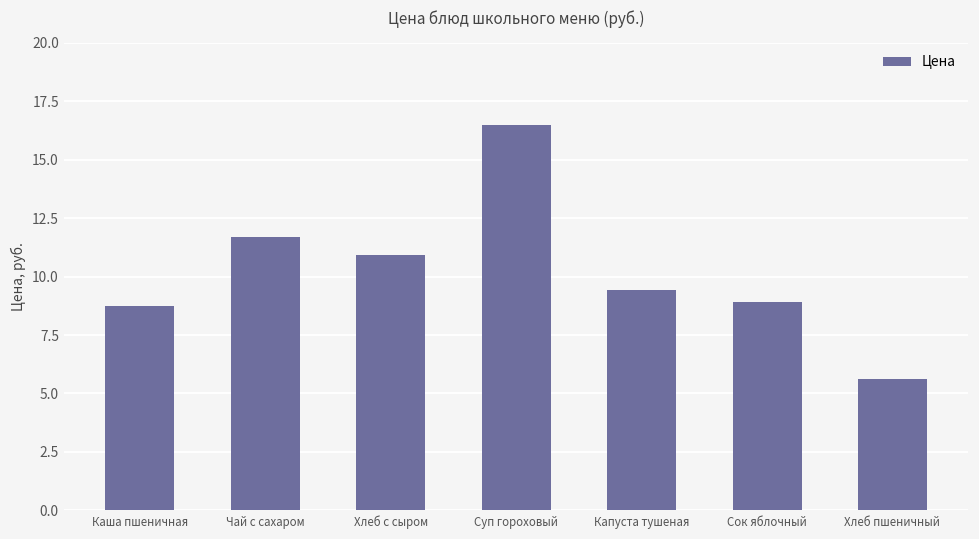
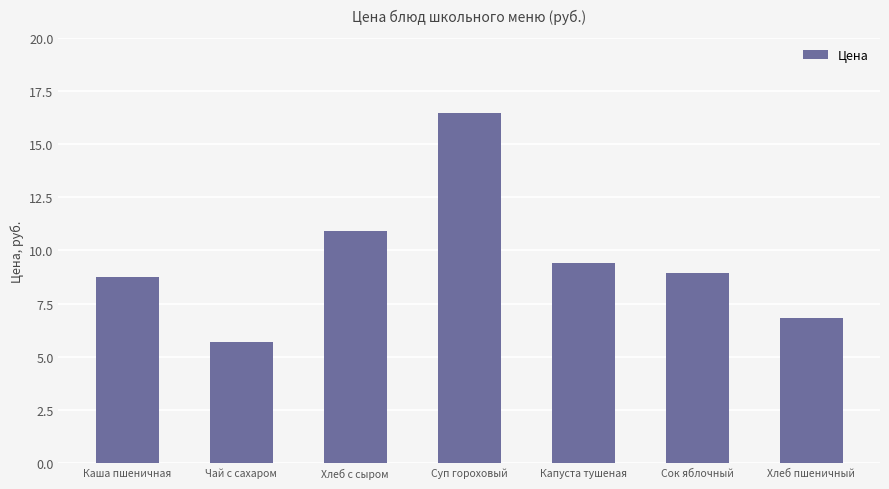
  {
    "Каша пшеничная": 8.8,
-   "Чай с сахаром": 11.7,
+   "Чай с сахаром": 5.7,
    "Хлеб с сыром": 10.9,
    "Суп гороховый": 16.5,
    "Капуста тушеная": 9.4,
    "Сок яблочный": 8.9,
-   "Хлеб пшеничный": 5.6
+   "Хлеб пшеничный": 6.8
  }
